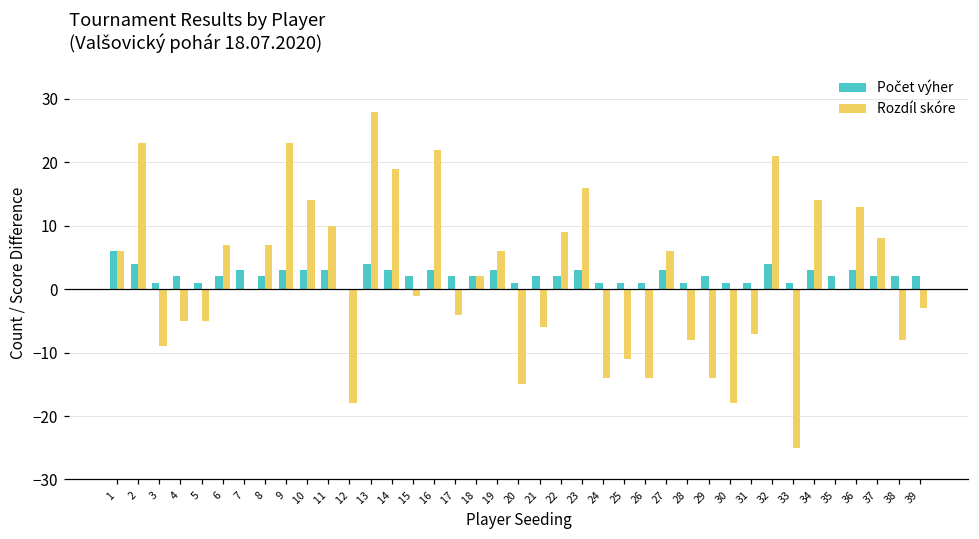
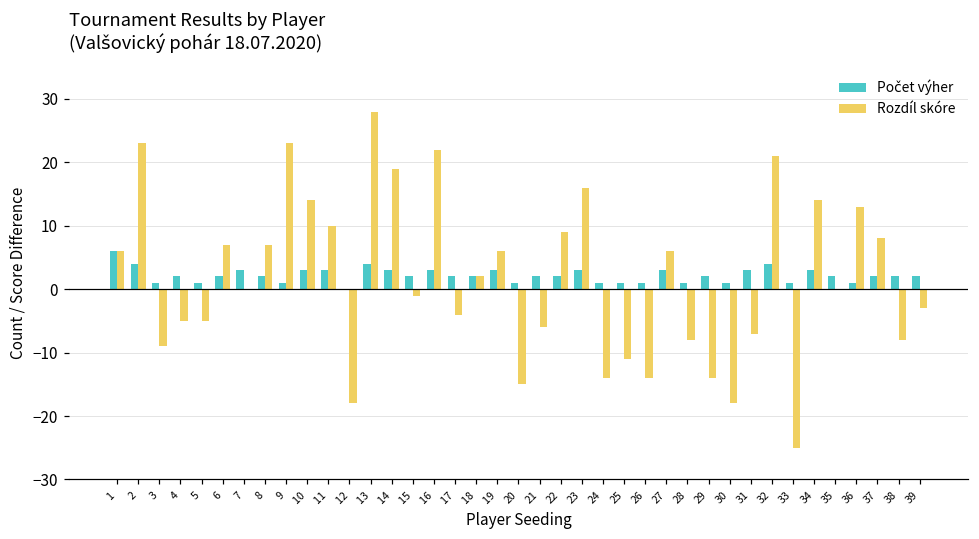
  {
    "Počet výher": {
      "1": 6,
      "2": 4,
      "3": 1,
      "4": 2,
      "5": 1,
      "6": 2,
      "7": 3,
      "8": 2,
-     "9": 3,
+     "9": 1,
      "10": 3,
      "11": 3,
      "12": 0,
      "13": 4,
      "14": 3,
      "15": 2,
      "16": 3,
      "17": 2,
      "18": 2,
      "19": 3,
      "20": 1,
      "21": 2,
      "22": 2,
      "23": 3,
      "24": 1,
      "25": 1,
      "26": 1,
      "27": 3,
      "28": 1,
      "29": 2,
      "30": 1,
-     "31": 1,
+     "31": 3,
      "32": 4,
      "33": 1,
      "34": 3,
      "35": 2,
-     "36": 3,
+     "36": 1,
      "37": 2,
      "38": 2,
      "39": 2
    },
    "Rozdíl skóre": {
      "1": 6,
      "2": 23,
      "3": -9,
      "4": -5,
      "5": -5,
      "6": 7,
      "7": 0,
      "8": 7,
      "9": 23,
      "10": 14,
      "11": 10,
      "12": -18,
      "13": 28,
      "14": 19,
      "15": -1,
      "16": 22,
      "17": -4,
      "18": 2,
      "19": 6,
      "20": -15,
      "21": -6,
      "22": 9,
      "23": 16,
      "24": -14,
      "25": -11,
      "26": -14,
      "27": 6,
      "28": -8,
      "29": -14,
      "30": -18,
      "31": -7,
      "32": 21,
      "33": -25,
      "34": 14,
      "35": 0,
      "36": 13,
      "37": 8,
      "38": -8,
      "39": -3
    }
  }
